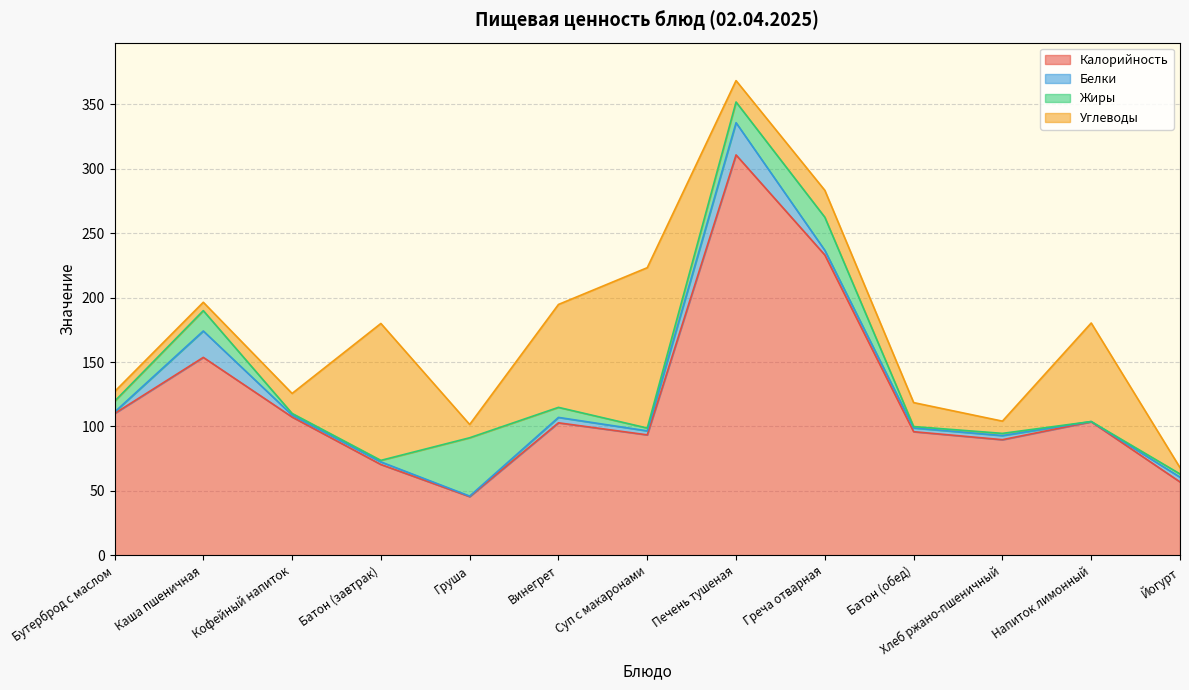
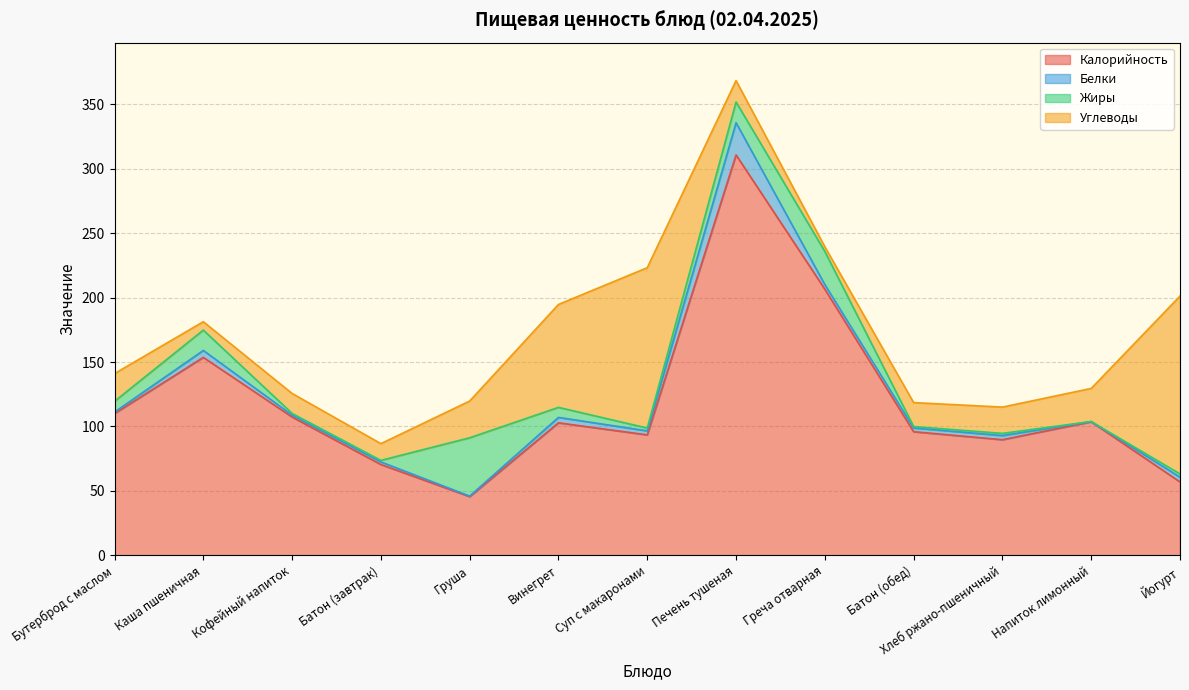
  {
    "Калорийность": {
      "Каша пшеничная": 154,
      "Батон (завтрак)": 70,
      "Винегрет": 103,
      "Суп с макаронами": 93,
      "Печень тушеная": 311,
-     "Греча отварная": 233,
+     "Греча отварная": 207,
      "Батон (обед)": 96,
      "Хлеб ржано-пшеничный": 90,
      "Йогурт": 57
    },
    "Белки": {
-     "Каша пшеничная": 21,
+     "Каша пшеничная": 5,
      "Винегрет": 4,
      "Суп с макаронами": 3,
      "Печень тушеная": 25,
      "Греча отварная": 4,
      "Йогурт": 4
    },
    "Жиры": {
      "Бутерброд с маслом": 8,
      "Каша пшеничная": 16,
      "Груша": 45,
      "Винегрет": 8,
      "Суп с макаронами": 2,
      "Печень тушеная": 16,
      "Греча отварная": 26,
      "Йогурт": 3
    },
    "Углеводы": {
-     "Бутерброд с маслом": 8,
+     "Бутерброд с маслом": 22,
      "Каша пшеничная": 7,
      "Кофейный напиток": 16,
-     "Батон (завтрак)": 106,
-     "Груша": 10,
+     "Батон (завтрак)": 13,
+     "Груша": 29,
      "Винегрет": 80,
      "Суп с макаронами": 125,
      "Печень тушеная": 17,
-     "Греча отварная": 21,
+     "Греча отварная": 4,
      "Батон (обед)": 19,
-     "Хлеб ржано-пшеничный": 10,
-     "Напиток лимонный": 77,
-     "Йогурт": 5
+     "Хлеб ржано-пшеничный": 20,
+     "Напиток лимонный": 26,
+     "Йогурт": 138
    }
  }
